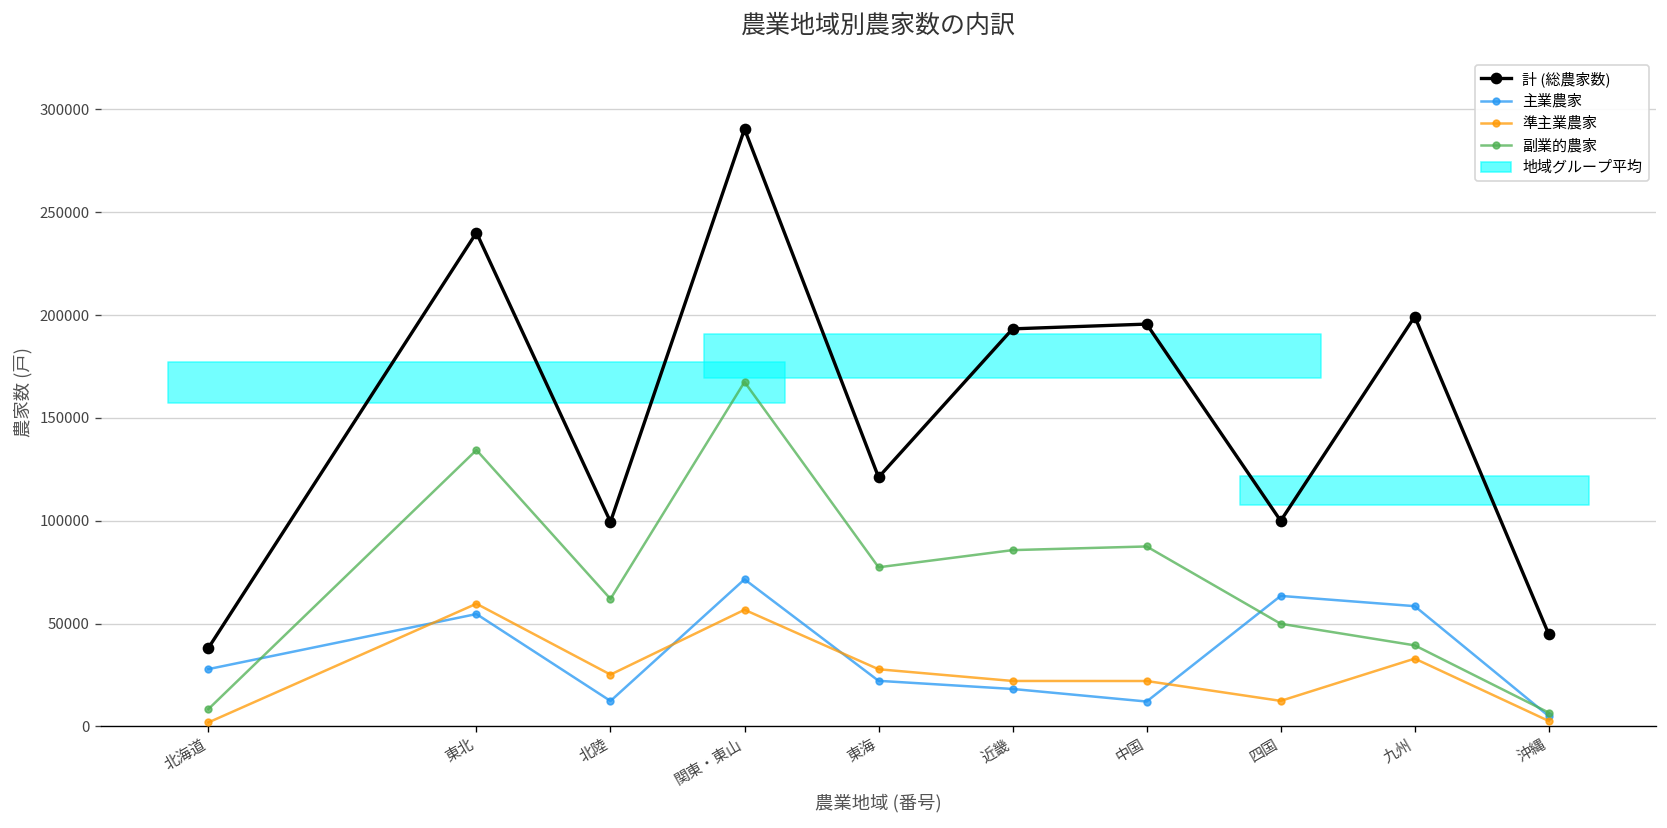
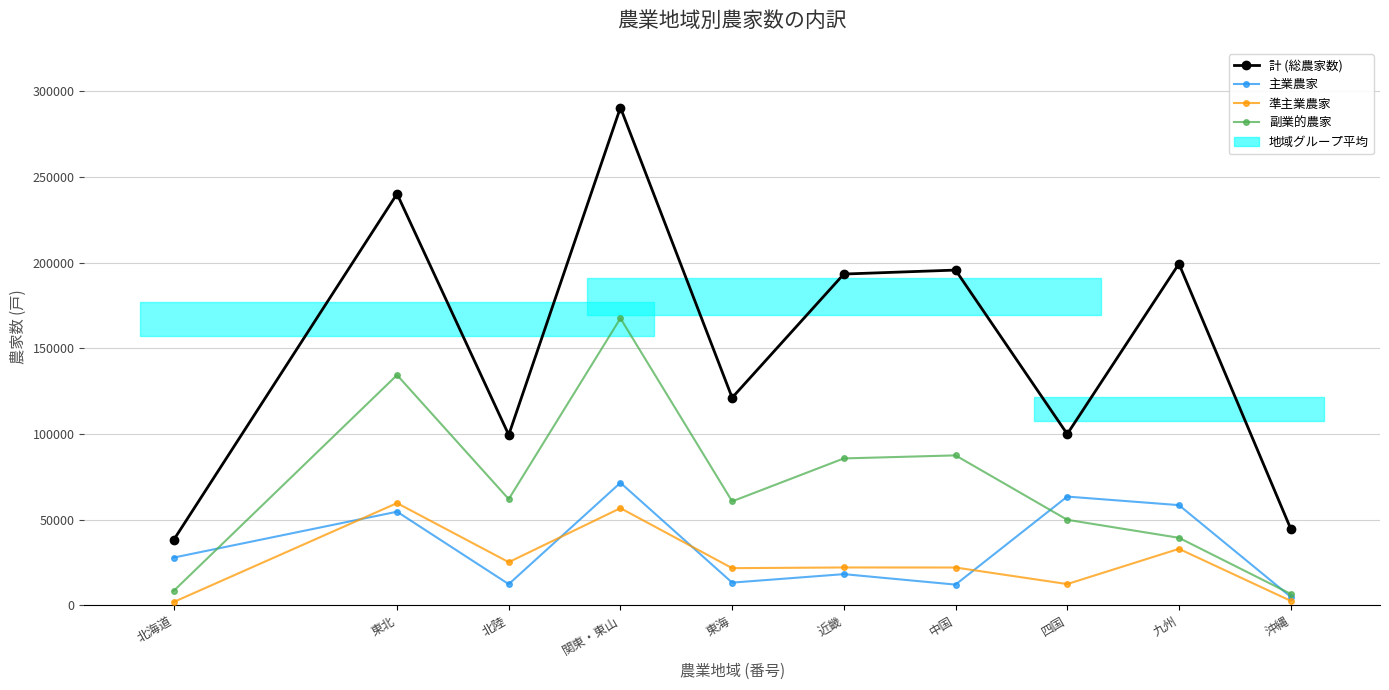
  {
    "計 (総農家数)": {
      "北海道": 38000,
      "東北": 240000,
      "北陸": 99000,
      "関東・東山": 290000,
      "東海": 121000,
      "近畿": 193000,
      "中国": 196000,
      "四国": 100000,
      "九州": 199000,
      "沖縄": 45000
    },
    "主業農家": {
      "北海道": 28000,
      "東北": 55000,
      "北陸": 12000,
      "関東・東山": 71000,
-     "東海": 22000,
+     "東海": 13000,
      "近畿": 18000,
      "中国": 12000,
      "四国": 63000,
      "九州": 58000,
      "沖縄": 5000
    },
    "準主業農家": {
      "北海道": 2000,
      "東北": 60000,
      "北陸": 25000,
      "関東・東山": 57000,
-     "東海": 28000,
+     "東海": 22000,
      "近畿": 22000,
      "中国": 22000,
      "四国": 12000,
      "九州": 33000,
      "沖縄": 3000
    },
    "副業的農家": {
      "北海道": 8000,
      "東北": 134000,
      "北陸": 62000,
      "関東・東山": 167000,
-     "東海": 77000,
+     "東海": 61000,
      "近畿": 86000,
      "中国": 87000,
      "四国": 50000,
      "九州": 39000,
      "沖縄": 7000
    }
  }
